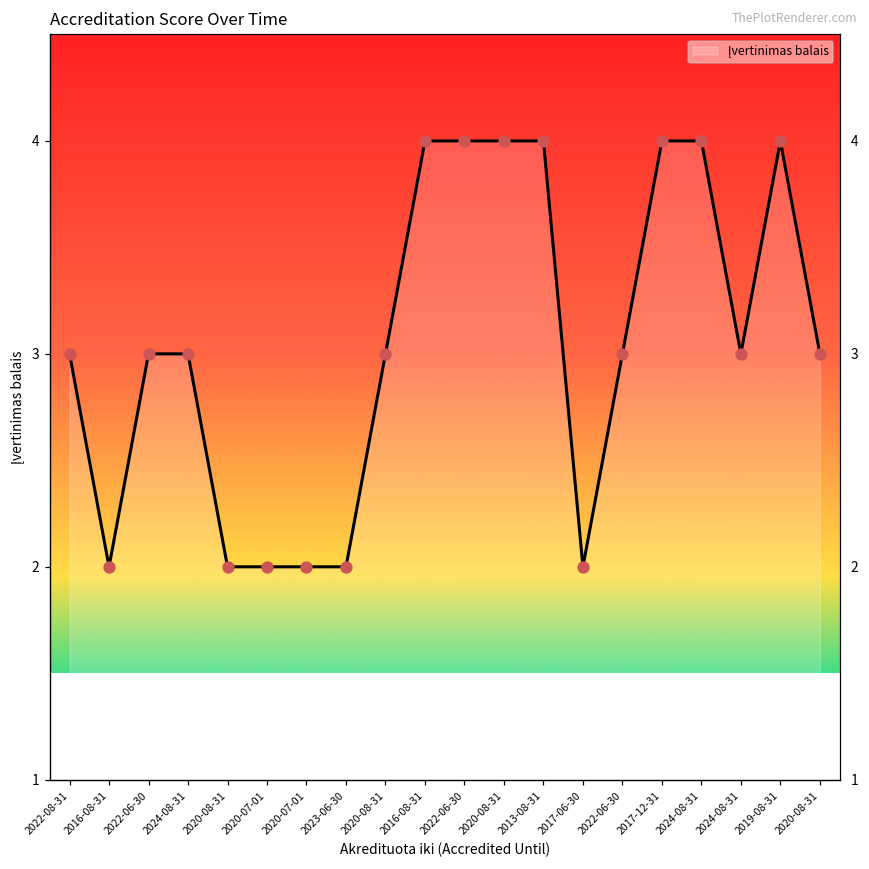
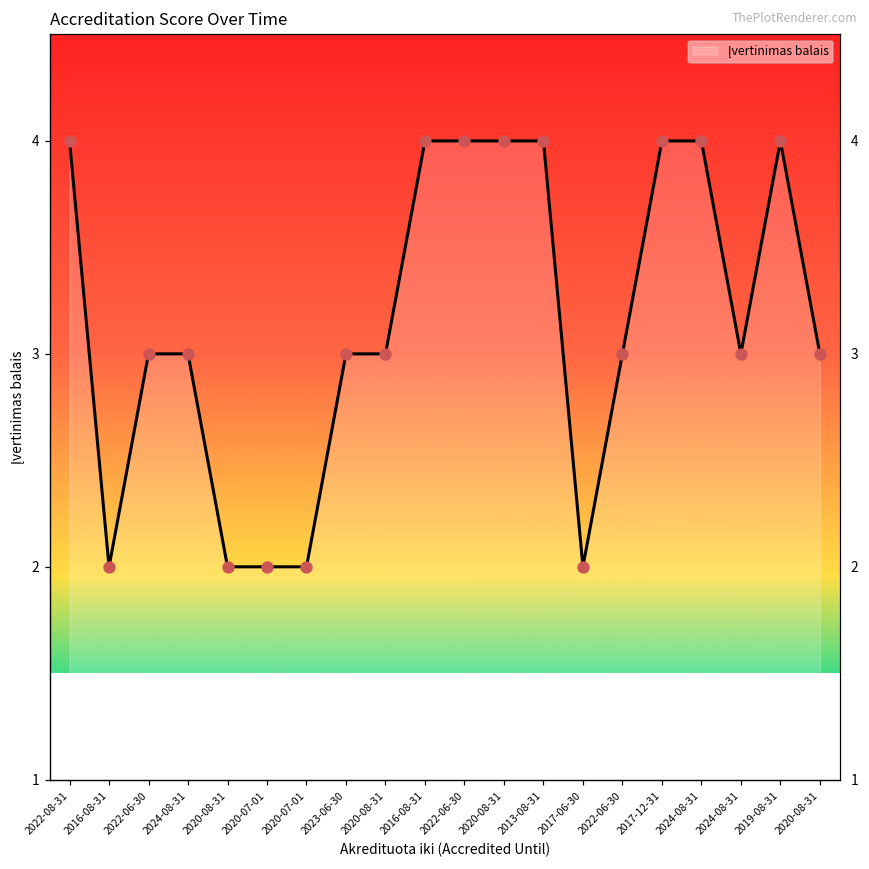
  {
-   "2022-08-31": 3,
-   "2023-06-30": 2,
+   "2022-08-31": 4,
+   "2023-06-30": 3,
    "2013-08-31": 4,
    "2017-06-30": 2,
    "2017-12-31": 4,
    "2019-08-31": 4
  }
